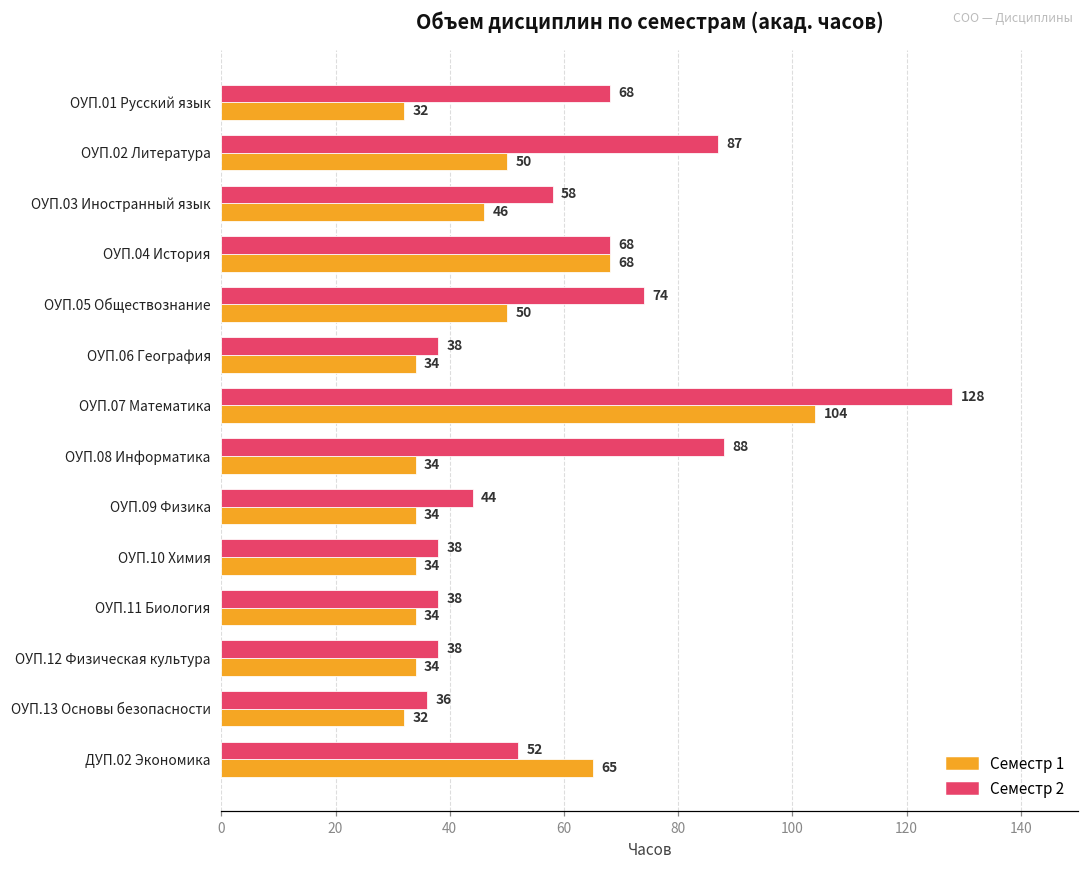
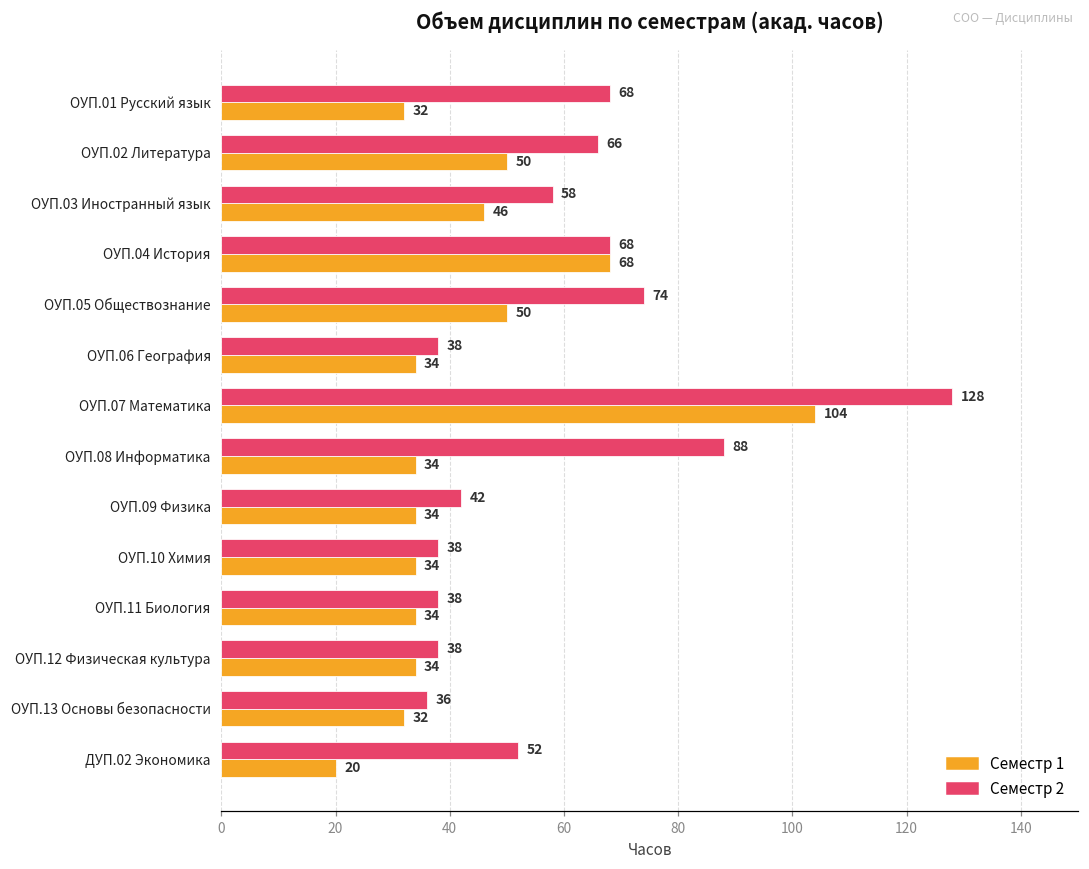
  {
    "Семестр 1": {
      "ОУП.01 Русский язык": 32,
      "ОУП.02 Литература": 50,
      "ОУП.03 Иностранный язык": 46,
      "ОУП.04 История": 68,
      "ОУП.05 Обществознание": 50,
      "ОУП.06 География": 34,
      "ОУП.07 Математика": 104,
      "ОУП.08 Информатика": 34,
      "ОУП.09 Физика": 34,
      "ОУП.10 Химия": 34,
      "ОУП.11 Биология": 34,
      "ОУП.12 Физическая культура": 34,
      "ОУП.13 Основы безопасности": 32,
-     "ДУП.02 Экономика": 65
+     "ДУП.02 Экономика": 20
    },
    "Семестр 2": {
      "ОУП.01 Русский язык": 68,
-     "ОУП.02 Литература": 87,
+     "ОУП.02 Литература": 66,
      "ОУП.03 Иностранный язык": 58,
      "ОУП.04 История": 68,
      "ОУП.05 Обществознание": 74,
      "ОУП.06 География": 38,
      "ОУП.07 Математика": 128,
      "ОУП.08 Информатика": 88,
-     "ОУП.09 Физика": 44,
+     "ОУП.09 Физика": 42,
      "ОУП.10 Химия": 38,
      "ОУП.11 Биология": 38,
      "ОУП.12 Физическая культура": 38,
      "ОУП.13 Основы безопасности": 36,
      "ДУП.02 Экономика": 52
    }
  }
